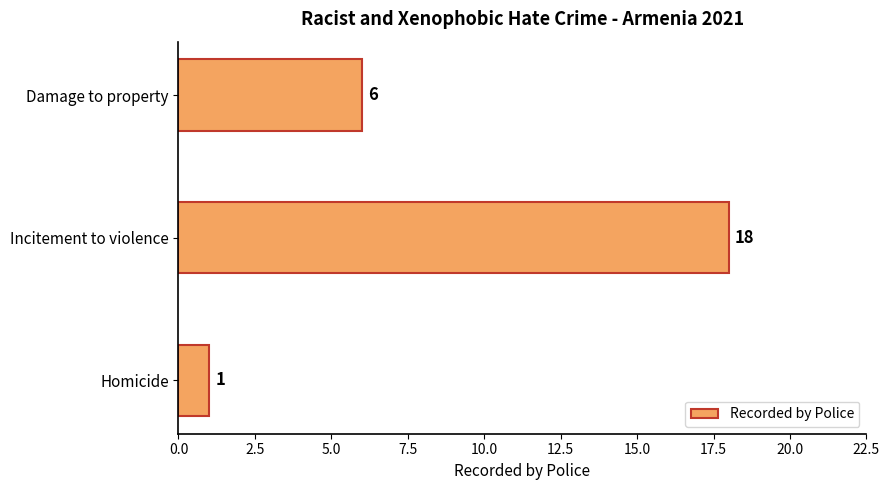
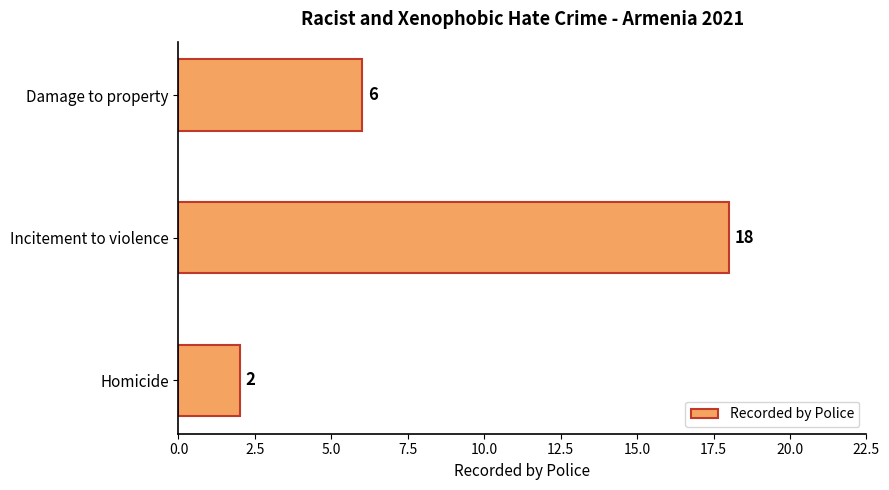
  {
    "Damage to property": 6,
    "Incitement to violence": 18,
-   "Homicide": 1
+   "Homicide": 2
  }
